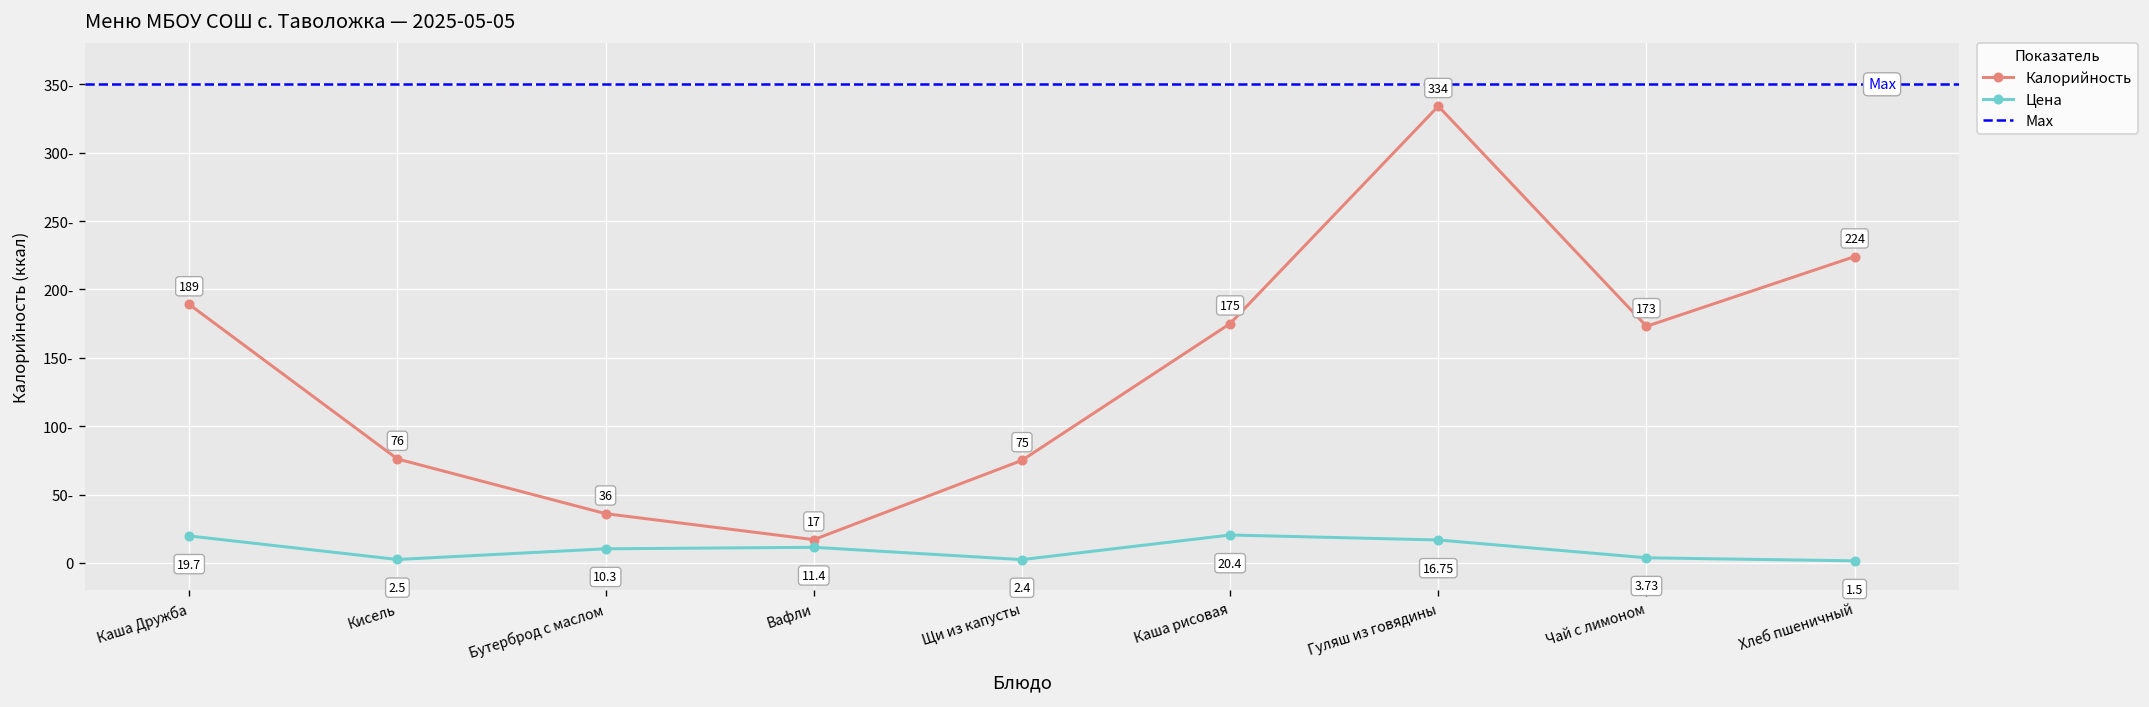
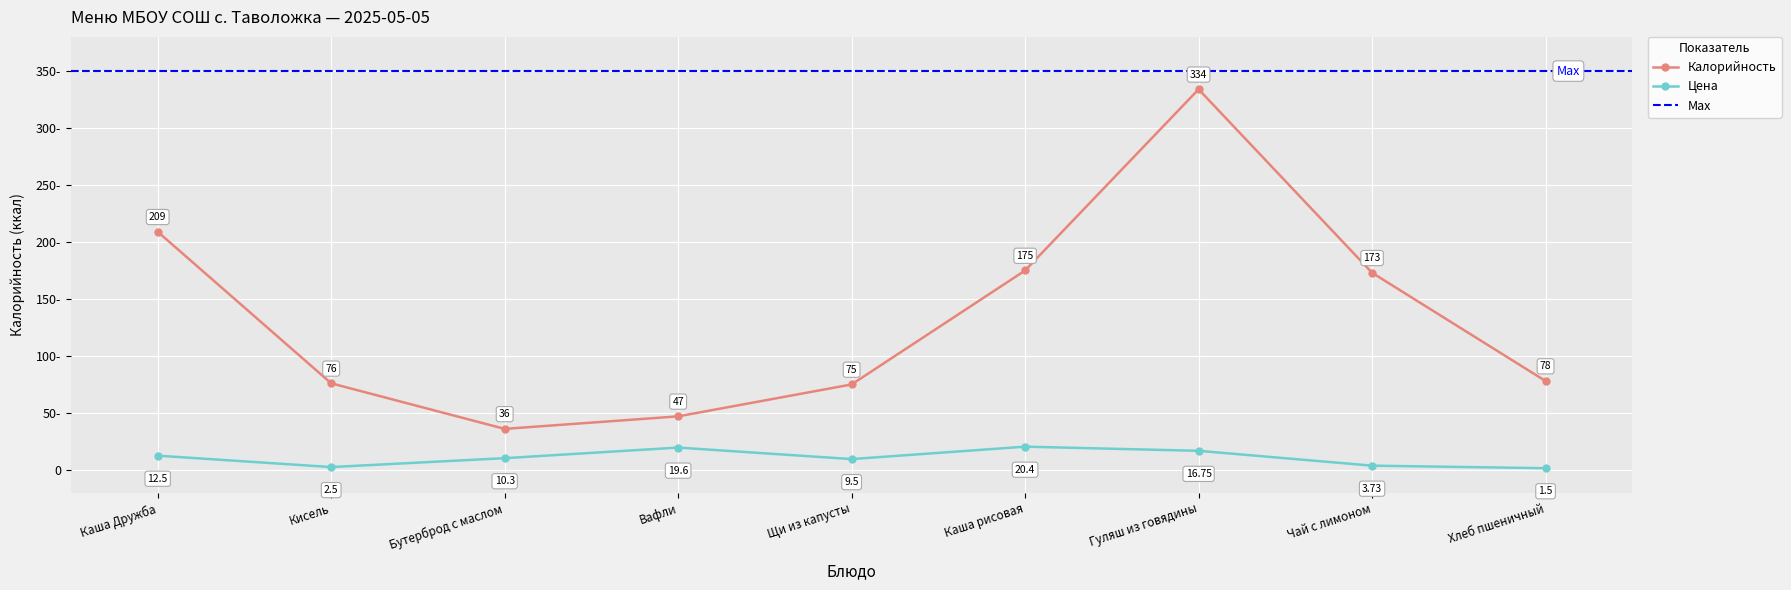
  {
    "Калорийность": {
-     "Каша Дружба": 189,
-     "Вафли": 17,
-     "Хлеб пшеничный": 224
+     "Каша Дружба": 209,
+     "Вафли": 47,
+     "Хлеб пшеничный": 78
    },
    "Цена": {
-     "Каша Дружба": 19.7,
-     "Вафли": 11.4,
-     "Щи из капусты": 2.4
+     "Каша Дружба": 12.5,
+     "Вафли": 19.6,
+     "Щи из капусты": 9.5
    }
  }
